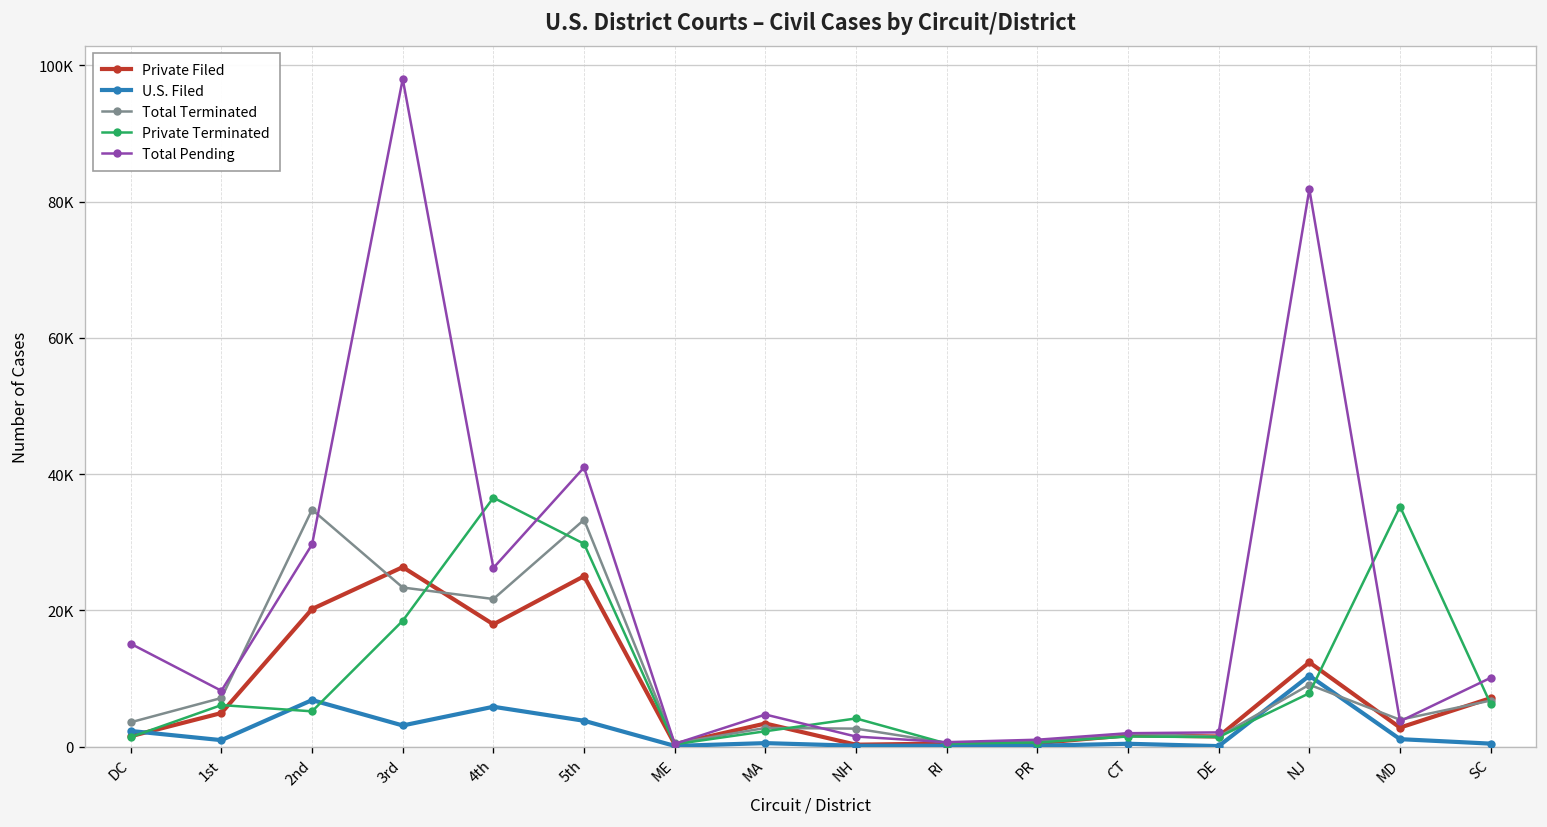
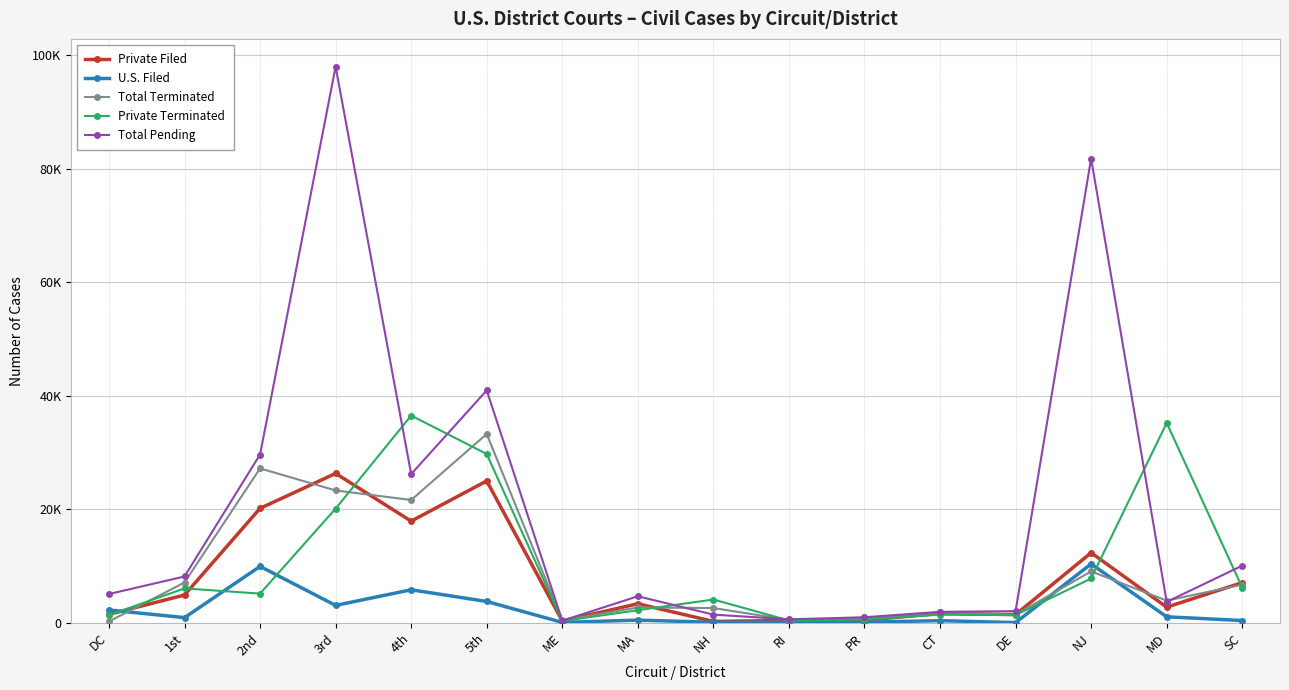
  {
    "Private Filed": {
      "1st": 5000,
      "2nd": 20000,
      "3rd": 26000,
      "4th": 18000,
      "5th": 25000,
      "MA": 3000,
      "NJ": 12000,
      "MD": 3000
    },
    "U.S. Filed": {
      "DC": 2000,
      "1st": 1000,
-     "2nd": 7000,
+     "2nd": 10000,
      "3rd": 3000,
      "4th": 6000,
      "5th": 4000,
      "MA": 0,
      "CT": 0,
      "DE": 0,
      "NJ": 10000,
      "MD": 1000,
      "SC": 0
    },
    "Total Terminated": {
-     "DC": 4000,
+     "DC": 0,
      "1st": 7000,
-     "2nd": 35000,
+     "2nd": 27000,
      "3rd": 23000,
      "4th": 22000,
      "5th": 33000,
      "MA": 3000,
      "NH": 3000,
      "NJ": 9000
    },
    "Private Terminated": {
      "1st": 6000,
      "2nd": 5000,
-     "3rd": 18000,
+     "3rd": 20000,
      "4th": 37000,
      "5th": 30000,
      "MA": 2000,
      "NH": 4000,
      "NJ": 8000,
      "MD": 35000,
      "SC": 6000
    },
    "Total Pending": {
-     "DC": 15000,
+     "DC": 5000,
      "1st": 8000,
      "2nd": 30000,
      "3rd": 98000,
      "4th": 26000,
      "5th": 41000,
      "MA": 5000,
      "NH": 1000,
      "DE": 2000,
      "NJ": 82000,
      "SC": 10000
    }
  }
